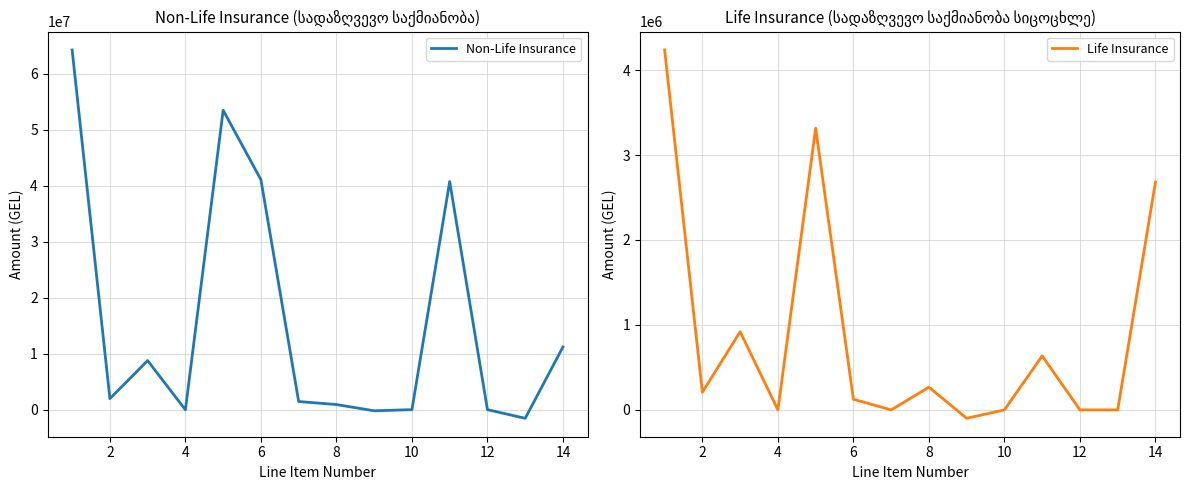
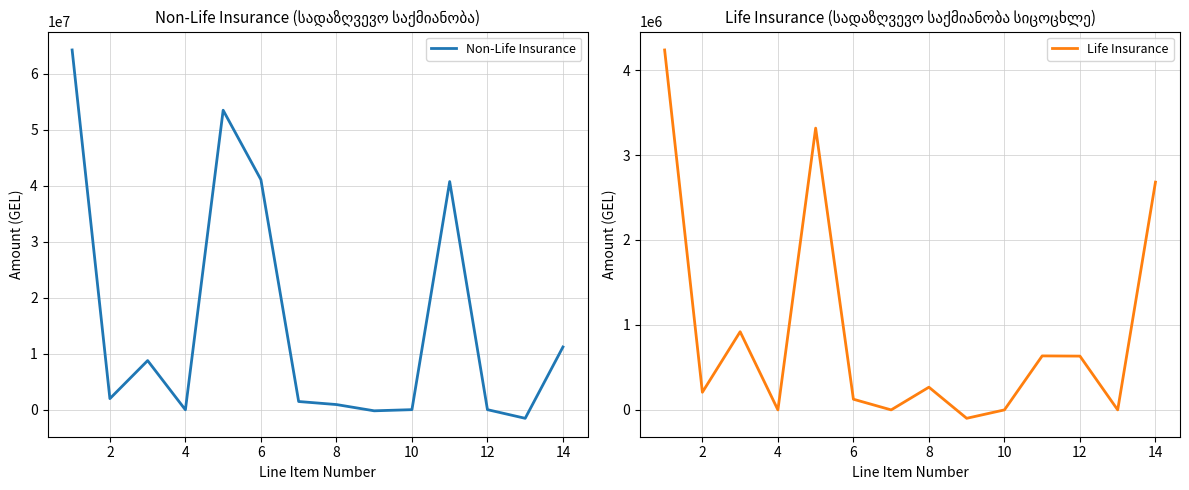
  {
    "Non-Life Insurance (სადაზღვევო საქმიანობა)": {
      "2": 2000000,
      "4": 0,
      "6": 41000000,
      "8": 1000000,
      "10": 0,
      "12": 0,
      "14": 11000000
    },
    "Life Insurance (სადაზღვევო საქმიანობა სიცოცხლე)": {
      "2": 200000,
      "4": 0,
      "6": 100000,
      "8": 300000,
      "10": 0,
-     "12": 0,
+     "12": 600000,
      "14": 2700000
    }
  }
